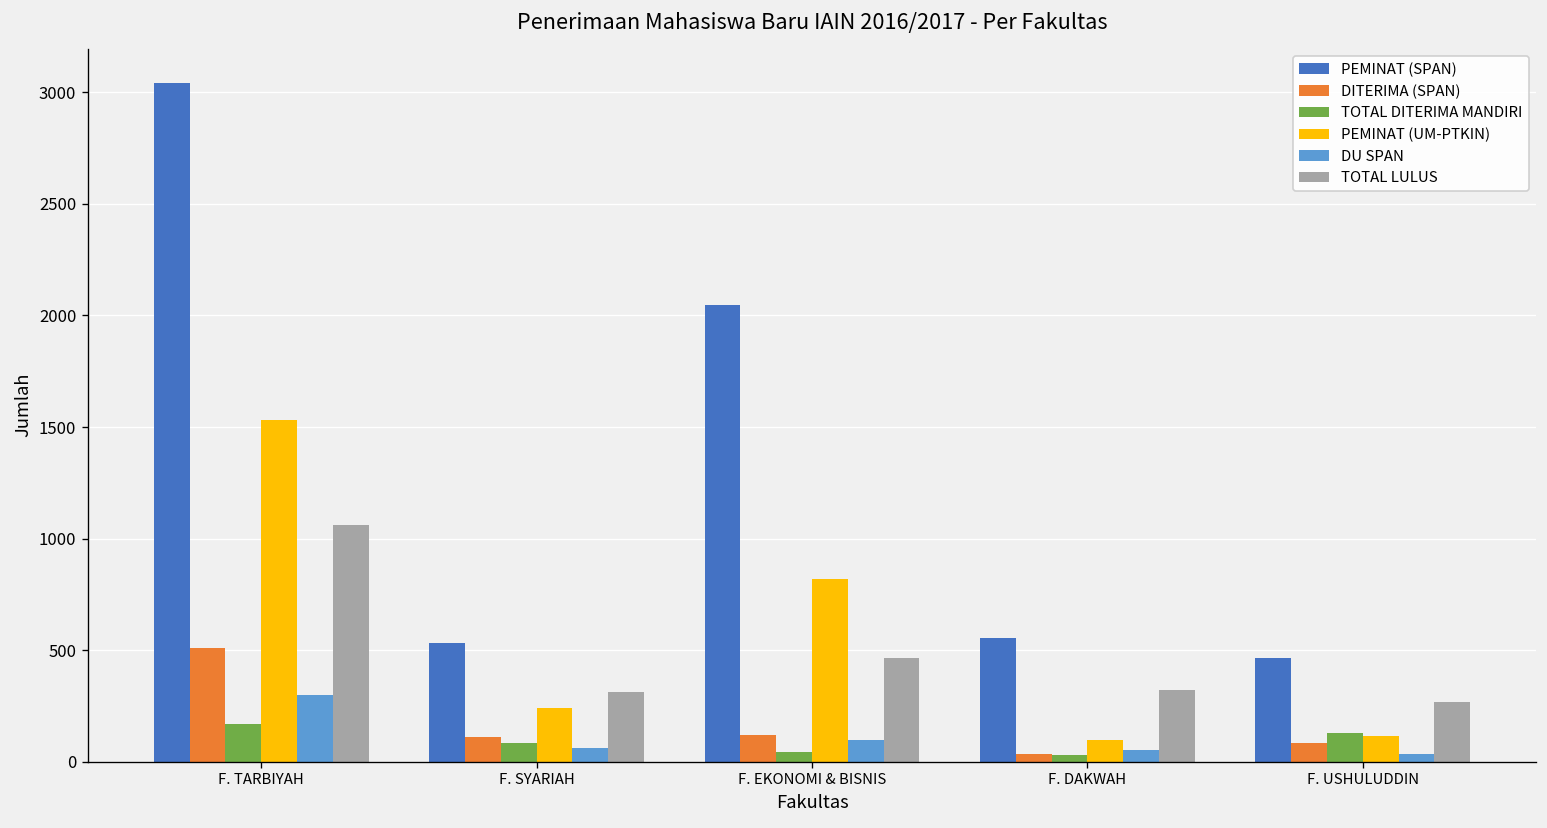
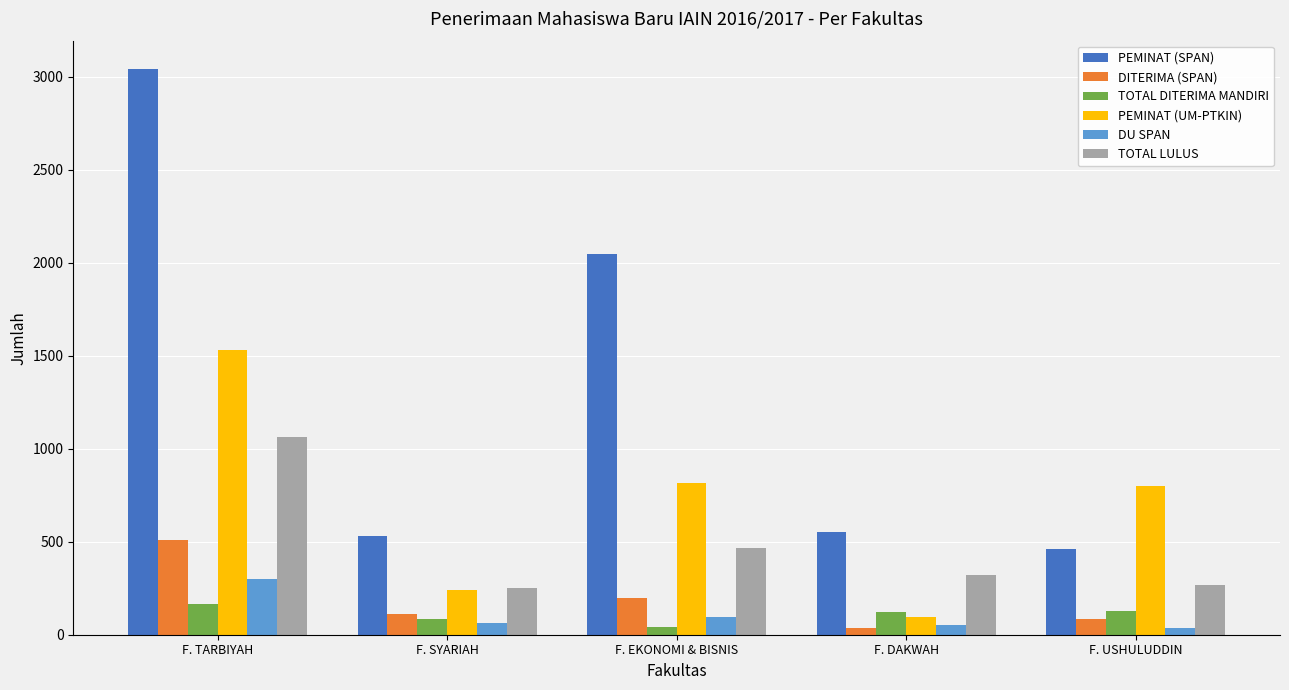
  {
    "DITERIMA (SPAN)": {
      "F. TARBIYAH": 510,
      "F. SYARIAH": 110,
-     "F. EKONOMI & BISNIS": 120,
+     "F. EKONOMI & BISNIS": 200,
      "F. DAKWAH": 40,
      "F. USHULUDDIN": 90
    },
    "TOTAL DITERIMA MANDIRI": {
      "F. TARBIYAH": 170,
      "F. SYARIAH": 90,
      "F. EKONOMI & BISNIS": 40,
-     "F. DAKWAH": 30,
+     "F. DAKWAH": 120,
      "F. USHULUDDIN": 130
    },
    "PEMINAT (UM-PTKIN)": {
      "F. TARBIYAH": 1530,
      "F. SYARIAH": 240,
      "F. EKONOMI & BISNIS": 820,
      "F. DAKWAH": 100,
-     "F. USHULUDDIN": 110
+     "F. USHULUDDIN": 800
    },
    "TOTAL LULUS": {
      "F. TARBIYAH": 1060,
-     "F. SYARIAH": 310,
+     "F. SYARIAH": 250,
      "F. EKONOMI & BISNIS": 470,
      "F. DAKWAH": 320,
      "F. USHULUDDIN": 270
    }
  }
